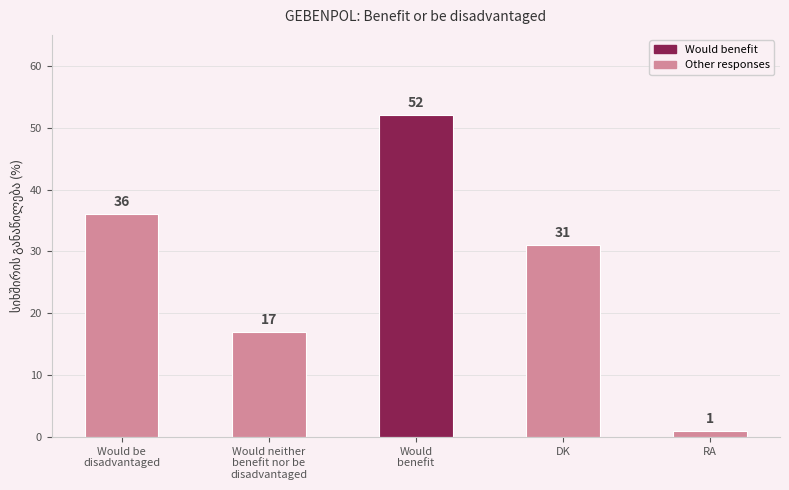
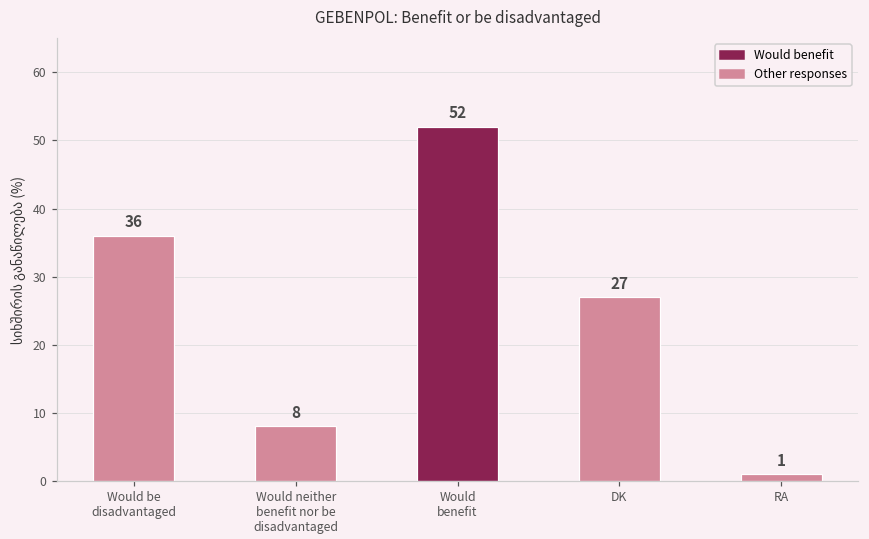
  {
    "Would be disadvantaged": 36,
-   "Would neither benefit nor be disadvantaged": 17,
+   "Would neither benefit nor be disadvantaged": 8,
    "Would benefit": 52,
-   "DK": 31,
+   "DK": 27,
    "RA": 1
  }
